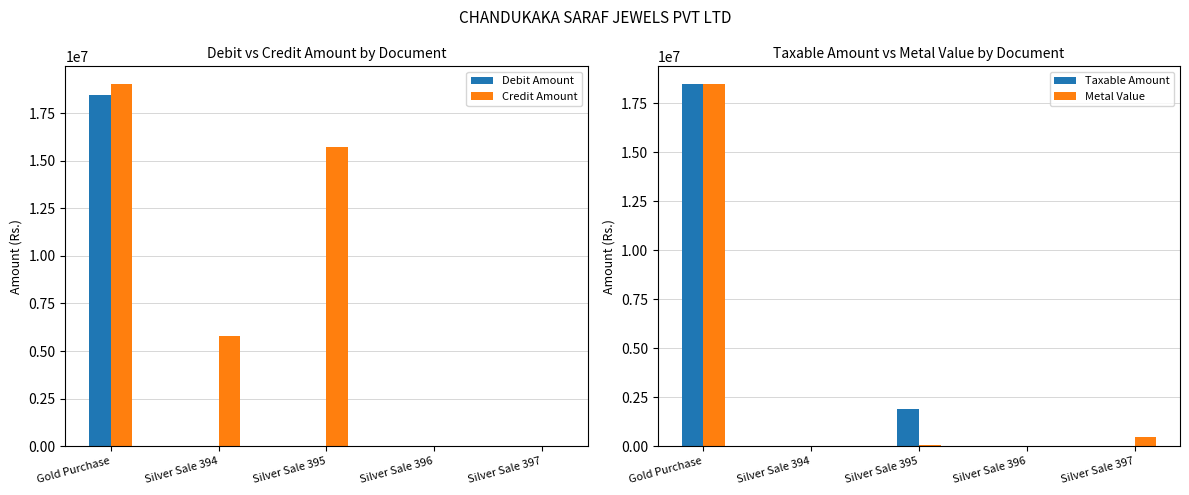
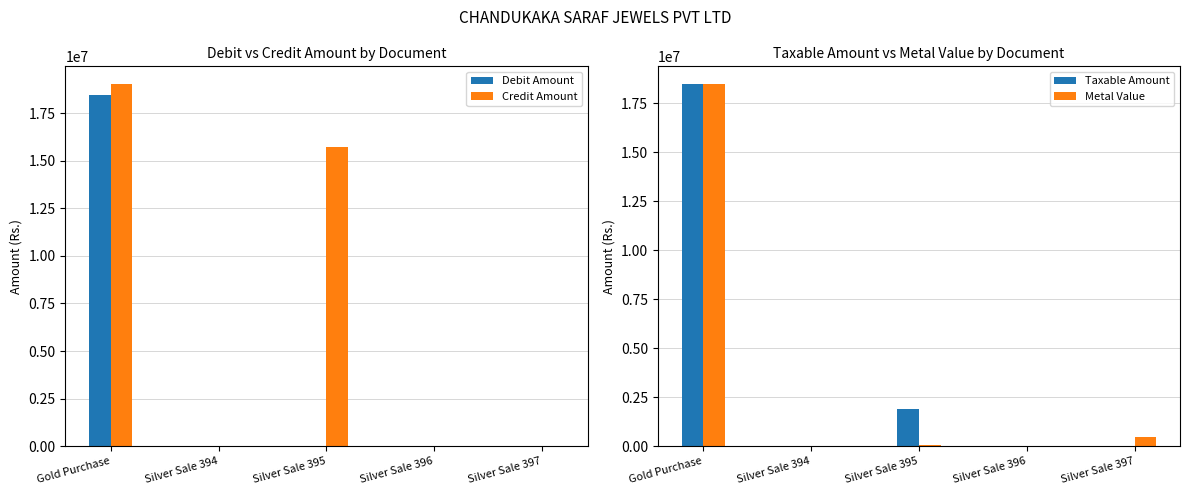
  {
    "Debit vs Credit Amount by Document": {
      "Debit Amount": {
        "Gold Purchase": 18500000,
        "Silver Sale 395": 0,
        "Silver Sale 397": 0
      },
      "Credit Amount": {
        "Gold Purchase": 19000000,
-       "Silver Sale 394": 5800000,
+       "Silver Sale 394": 0,
        "Silver Sale 395": 15700000
      }
    },
    "Taxable Amount vs Metal Value by Document": {
      "Taxable Amount": {
        "Gold Purchase": 18500000,
        "Silver Sale 395": 1900000
      },
      "Metal Value": {
        "Gold Purchase": 18500000,
        "Silver Sale 397": 400000
      }
    }
  }
